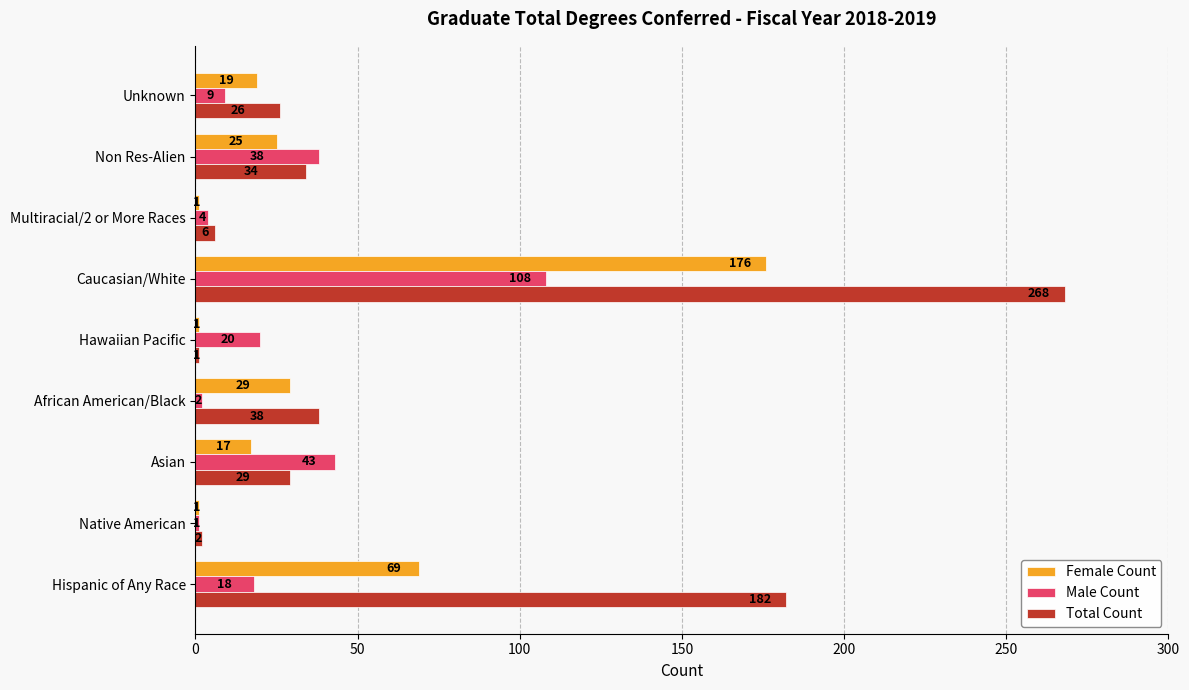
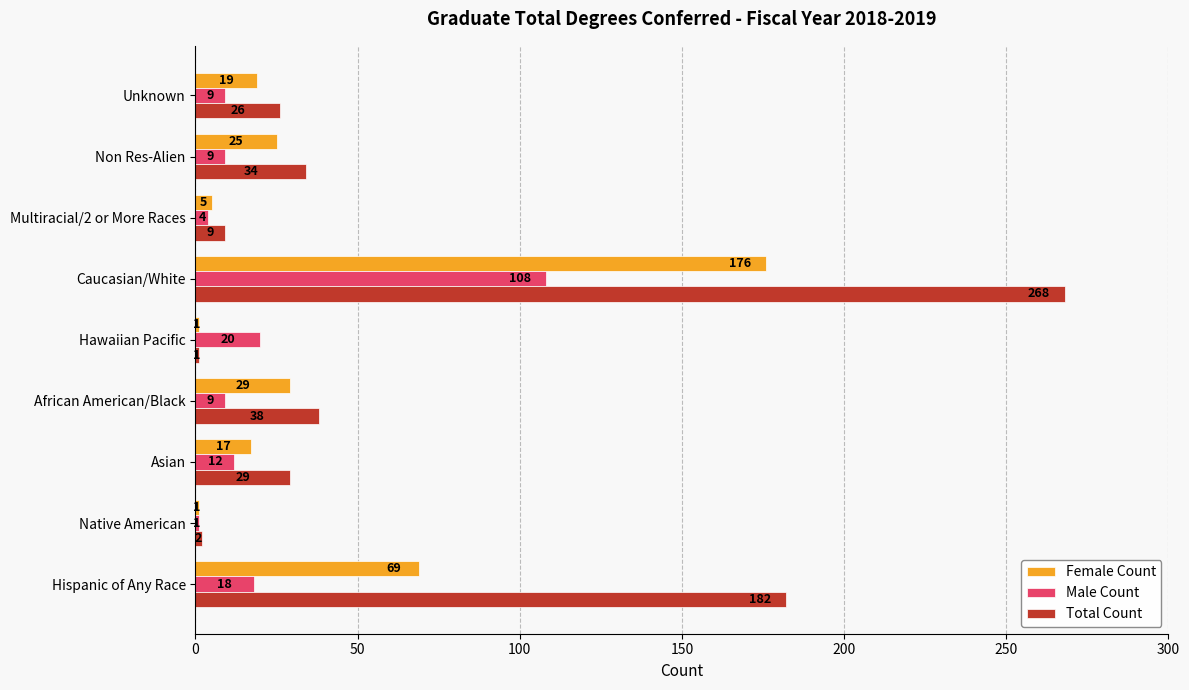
  {
    "Female Count": {
      "Unknown": 19,
      "Non Res-Alien": 25,
-     "Multiracial/2 or More Races": 1,
+     "Multiracial/2 or More Races": 5,
      "Caucasian/White": 176,
      "Hawaiian Pacific": 1,
      "African American/Black": 29,
      "Asian": 17,
      "Native American": 1,
      "Hispanic of Any Race": 69
    },
    "Male Count": {
      "Unknown": 9,
-     "Non Res-Alien": 38,
+     "Non Res-Alien": 9,
      "Multiracial/2 or More Races": 4,
      "Caucasian/White": 108,
      "Hawaiian Pacific": 20,
-     "African American/Black": 2,
-     "Asian": 43,
+     "African American/Black": 9,
+     "Asian": 12,
      "Native American": 1,
      "Hispanic of Any Race": 18
    },
    "Total Count": {
      "Unknown": 26,
      "Non Res-Alien": 34,
-     "Multiracial/2 or More Races": 6,
+     "Multiracial/2 or More Races": 9,
      "Caucasian/White": 268,
      "Hawaiian Pacific": 1,
      "African American/Black": 38,
      "Asian": 29,
      "Native American": 2,
      "Hispanic of Any Race": 182
    }
  }
